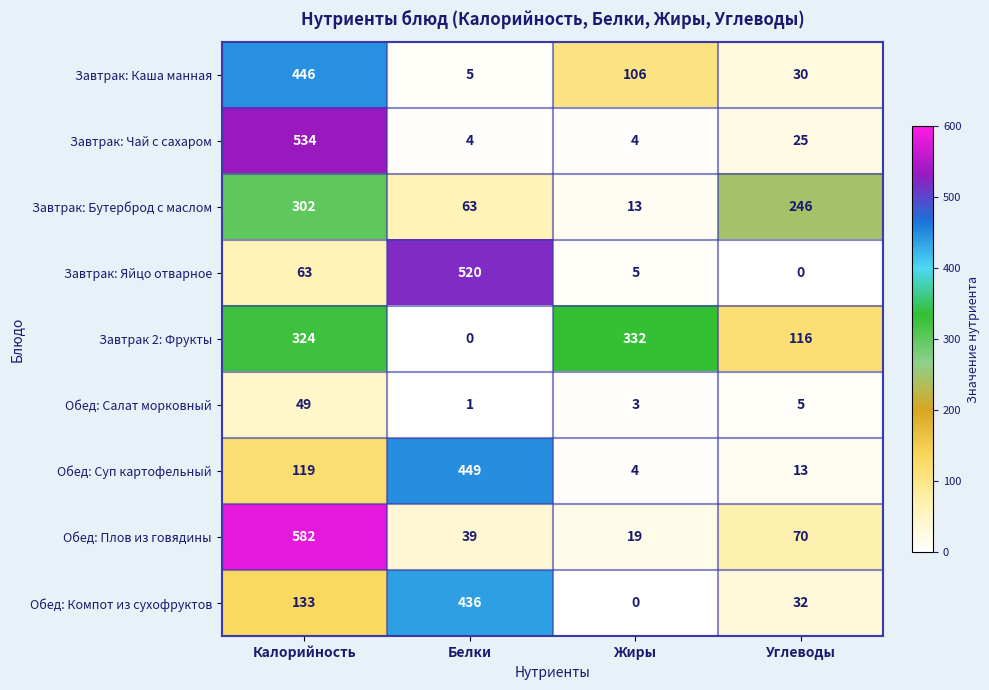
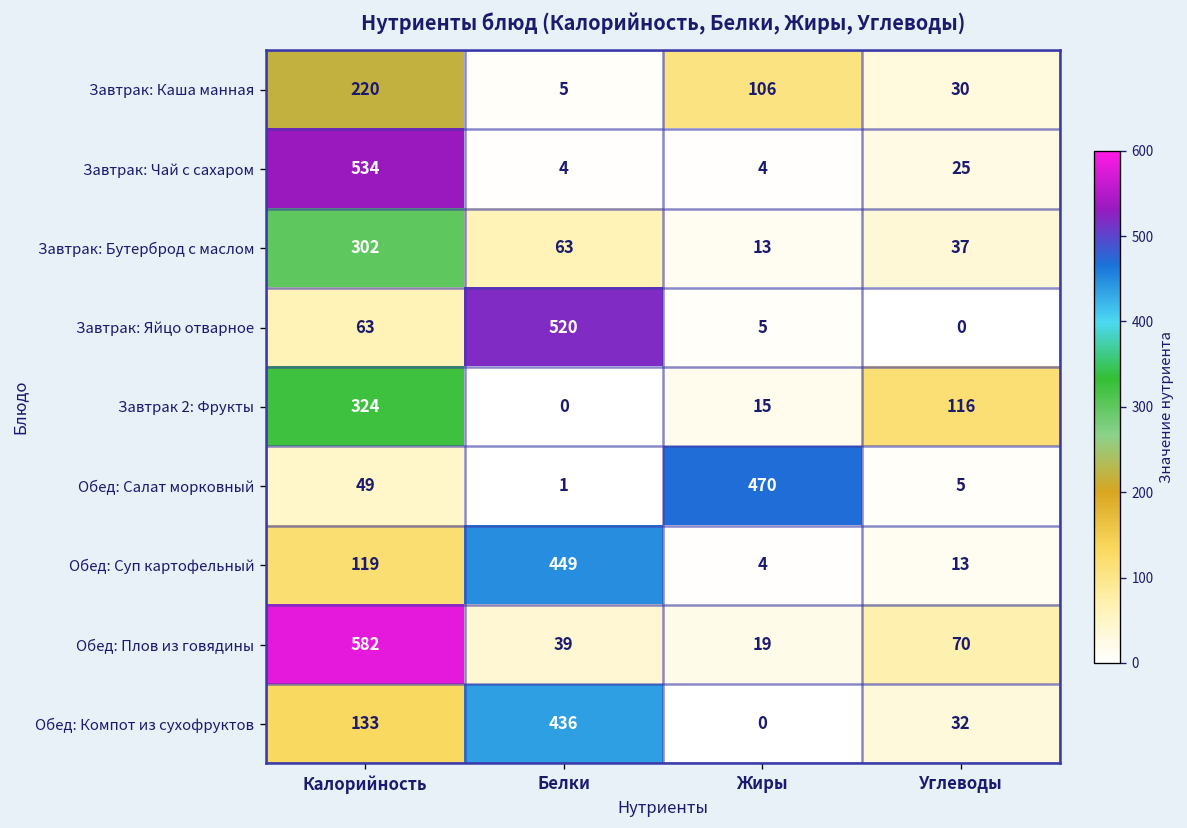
  {
    "Завтрак: Каша манная": {
-     "Калорийность": 446,
+     "Калорийность": 220,
      "Белки": 5,
      "Жиры": 106,
      "Углеводы": 30
    },
    "Завтрак: Чай с сахаром": {
      "Калорийность": 534,
      "Белки": 4,
      "Жиры": 4,
      "Углеводы": 25
    },
    "Завтрак: Бутерброд с маслом": {
      "Калорийность": 302,
      "Белки": 63,
      "Жиры": 13,
-     "Углеводы": 246
+     "Углеводы": 37
    },
    "Завтрак: Яйцо отварное": {
      "Калорийность": 63,
      "Белки": 520,
      "Жиры": 5,
      "Углеводы": 0
    },
    "Завтрак 2: Фрукты": {
      "Калорийность": 324,
      "Белки": 0,
-     "Жиры": 332,
+     "Жиры": 15,
      "Углеводы": 116
    },
    "Обед: Салат морковный": {
      "Калорийность": 49,
      "Белки": 1,
-     "Жиры": 3,
+     "Жиры": 470,
      "Углеводы": 5
    },
    "Обед: Суп картофельный": {
      "Калорийность": 119,
      "Белки": 449,
      "Жиры": 4,
      "Углеводы": 13
    },
    "Обед: Плов из говядины": {
      "Калорийность": 582,
      "Белки": 39,
      "Жиры": 19,
      "Углеводы": 70
    },
    "Обед: Компот из сухофруктов": {
      "Калорийность": 133,
      "Белки": 436,
      "Жиры": 0,
      "Углеводы": 32
    }
  }
